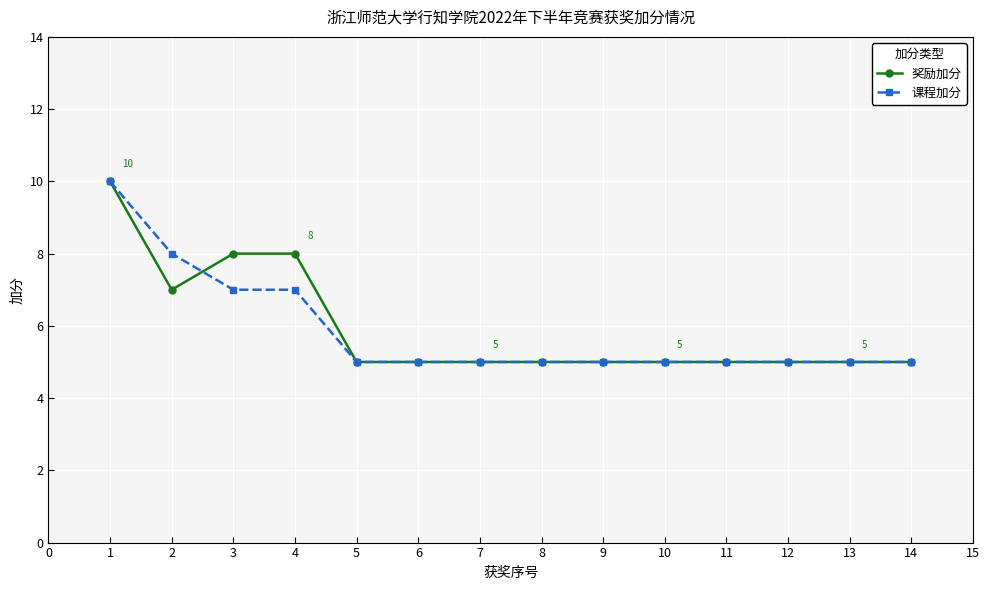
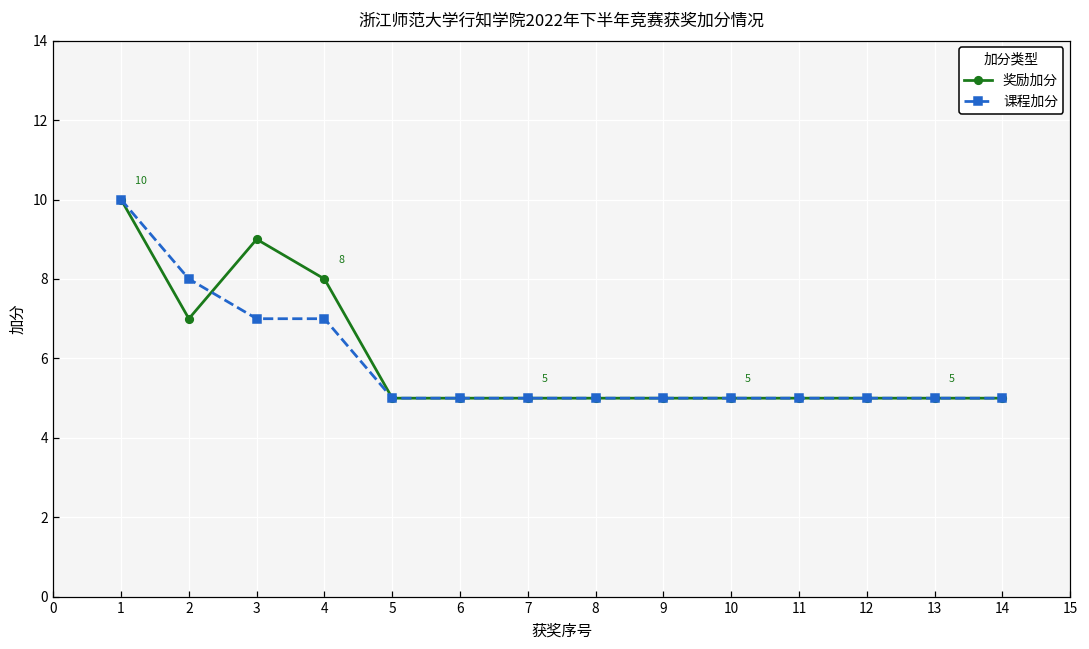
  {
    "奖励加分": {
      "2": 7,
-     "3": 8
+     "3": 9
    },
    "课程加分": {
      "2": 8,
      "3": 7,
      "4": 7
    }
  }
